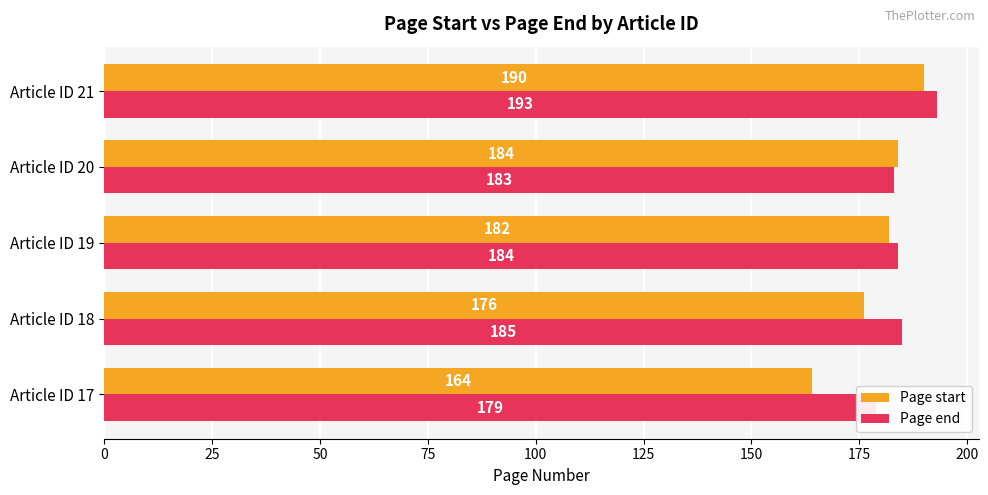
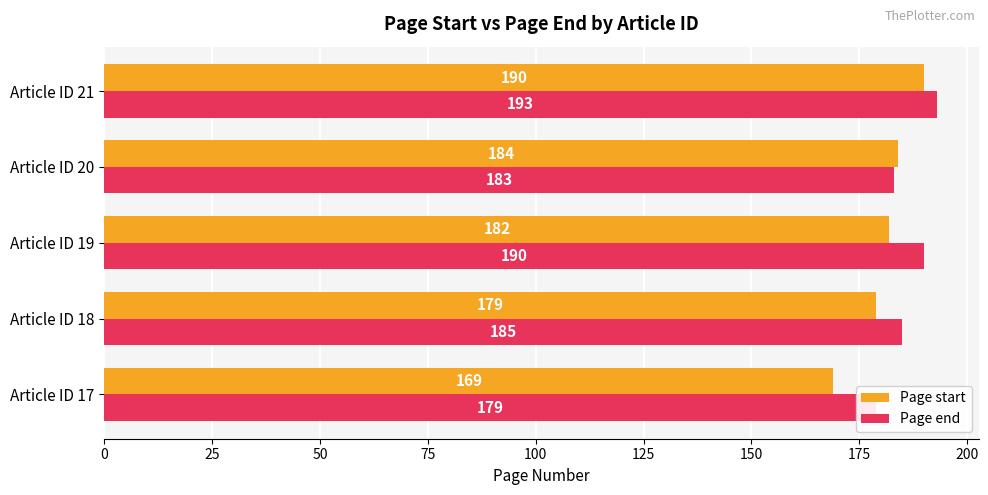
  {
    "Page start": {
      "Article ID 21": 190,
      "Article ID 20": 184,
      "Article ID 19": 182,
-     "Article ID 18": 176,
-     "Article ID 17": 164
+     "Article ID 18": 179,
+     "Article ID 17": 169
    },
    "Page end": {
      "Article ID 21": 193,
      "Article ID 20": 183,
-     "Article ID 19": 184,
+     "Article ID 19": 190,
      "Article ID 18": 185
    }
  }
